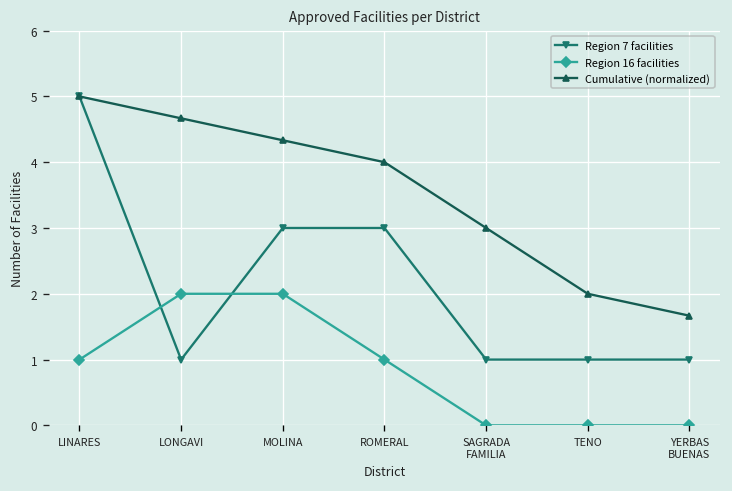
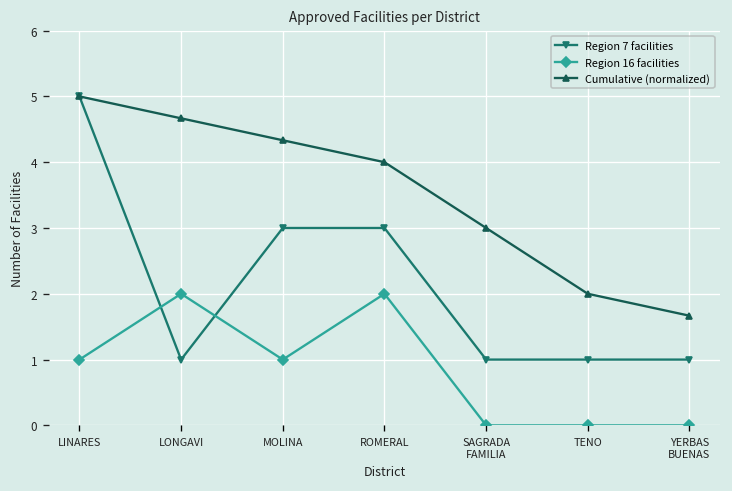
  {
    "Region 16 facilities": {
      "LINARES": 1,
      "LONGAVI": 2,
-     "MOLINA": 2,
-     "ROMERAL": 1,
+     "MOLINA": 1,
+     "ROMERAL": 2,
      "SAGRADA FAMILIA": 0,
      "TENO": 0,
      "YERBAS BUENAS": 0
    }
  }
